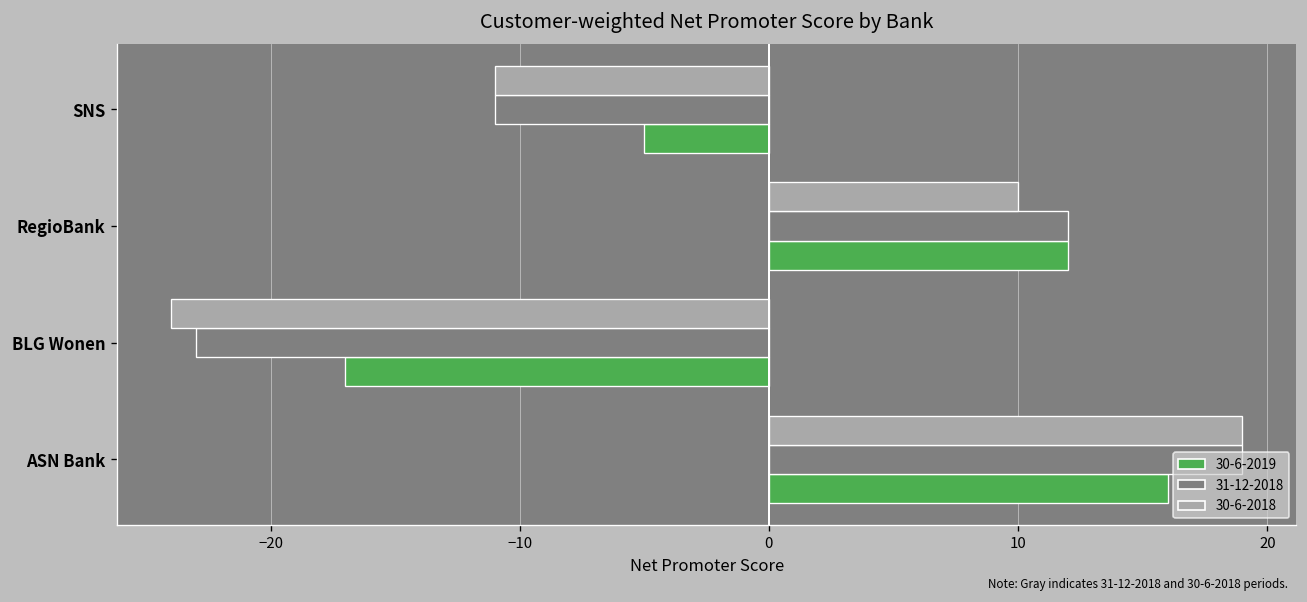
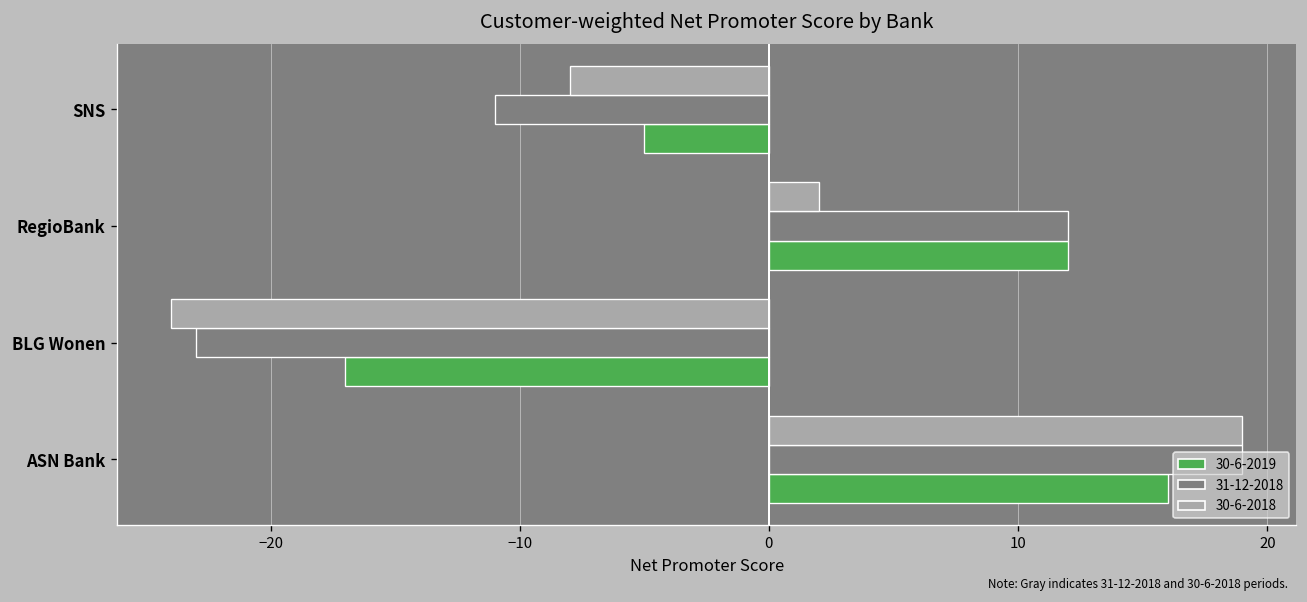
  {
    "30-6-2019": {
      "SNS": -5,
      "RegioBank": 12,
      "BLG Wonen": -17,
      "ASN Bank": 16
    },
    "31-12-2018": {
      "SNS": -11,
      "RegioBank": 12,
      "BLG Wonen": -23
    },
    "30-6-2018": {
-     "SNS": -11,
-     "RegioBank": 10,
+     "SNS": -8,
+     "RegioBank": 2,
      "BLG Wonen": -24,
      "ASN Bank": 19
    }
  }
